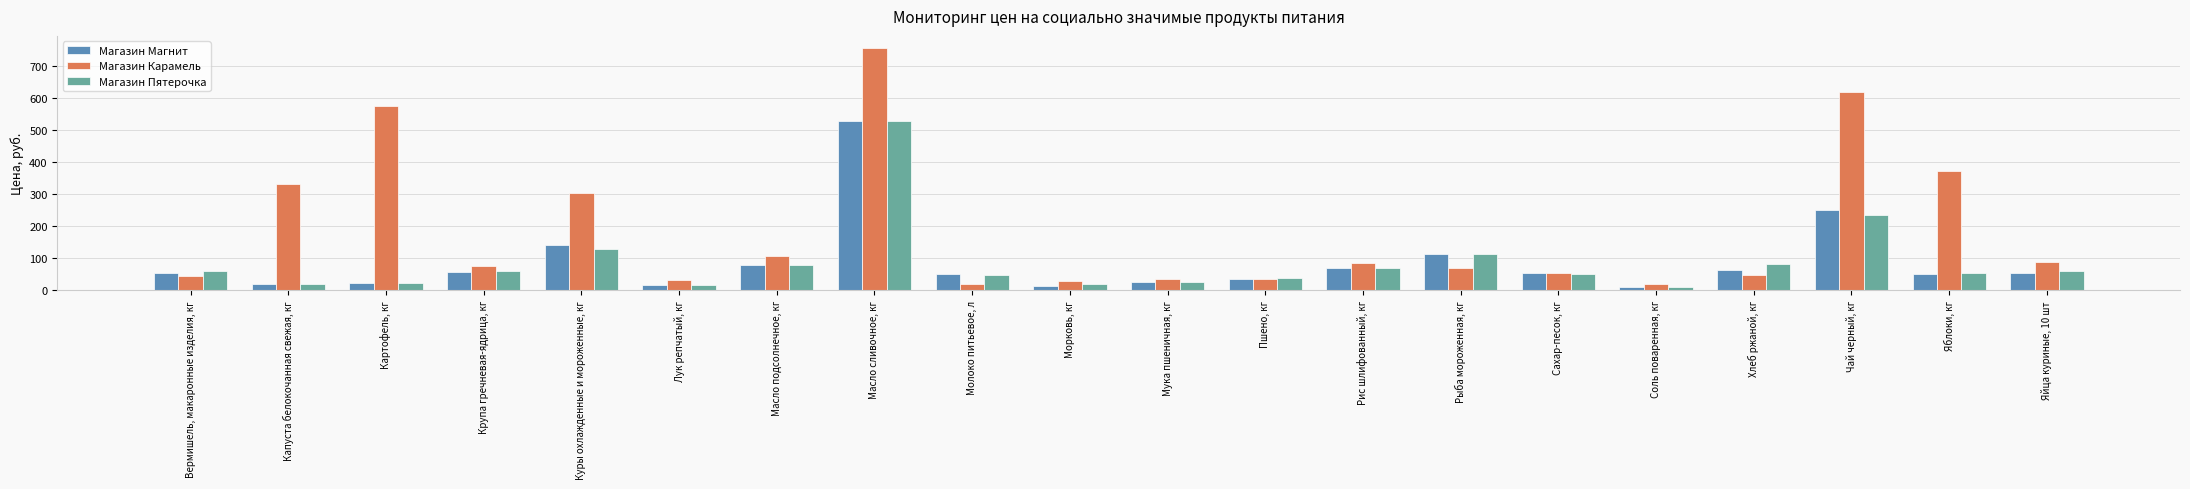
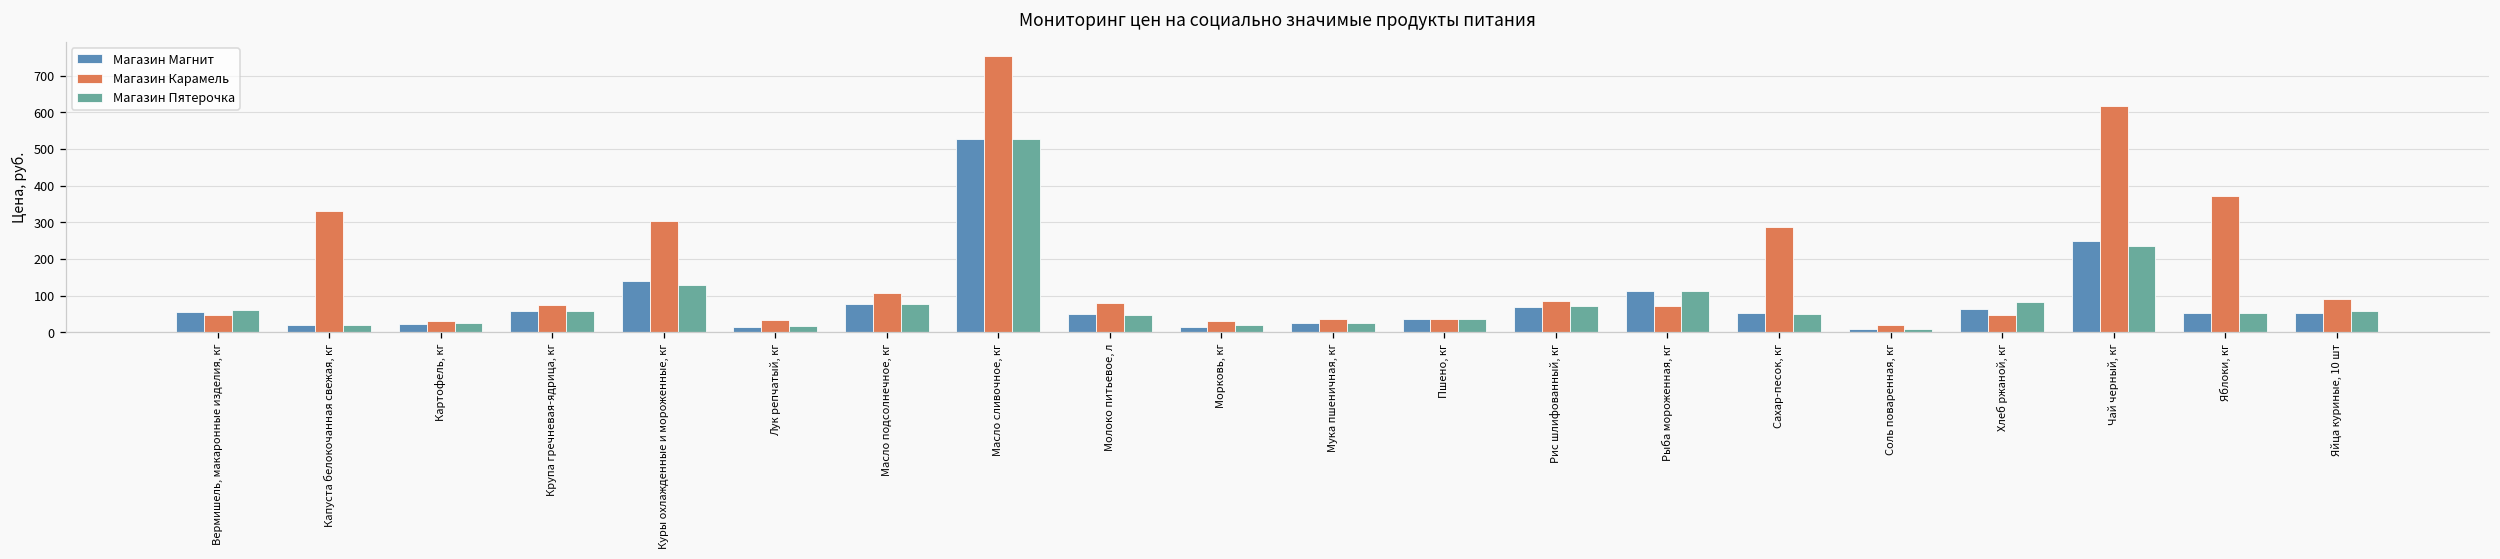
  {
    "Магазин Карамель": {
      "Вермишель, макаронные изделия, кг": 50,
      "Капуста белокочанная свежая, кг": 330,
-     "Картофель, кг": 570,
+     "Картофель, кг": 30,
      "Крупа гречневая-ядрица, кг": 80,
      "Куры охлажденные и мороженные, кг": 300,
      "Лук репчатый, кг": 30,
      "Масло подсолнечное, кг": 110,
      "Масло сливочное, кг": 760,
-     "Молоко питьевое, л": 20,
+     "Молоко питьевое, л": 80,
      "Морковь, кг": 30,
      "Мука пшеничная, кг": 40,
      "Пшено, кг": 40,
      "Рис шлифованный, кг": 90,
      "Рыба мороженная, кг": 70,
-     "Сахар-песок, кг": 60,
+     "Сахар-песок, кг": 290,
      "Соль поваренная, кг": 20,
      "Хлеб ржаной, кг": 50,
      "Чай черный, кг": 620,
      "Яблоки, кг": 370,
      "Яйца куриные, 10 шт": 90
    }
  }
